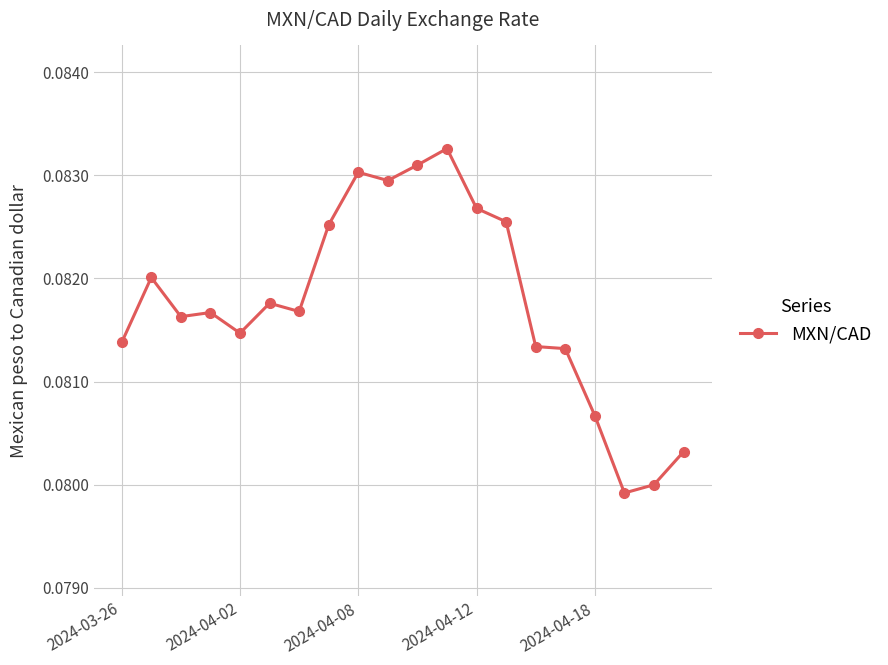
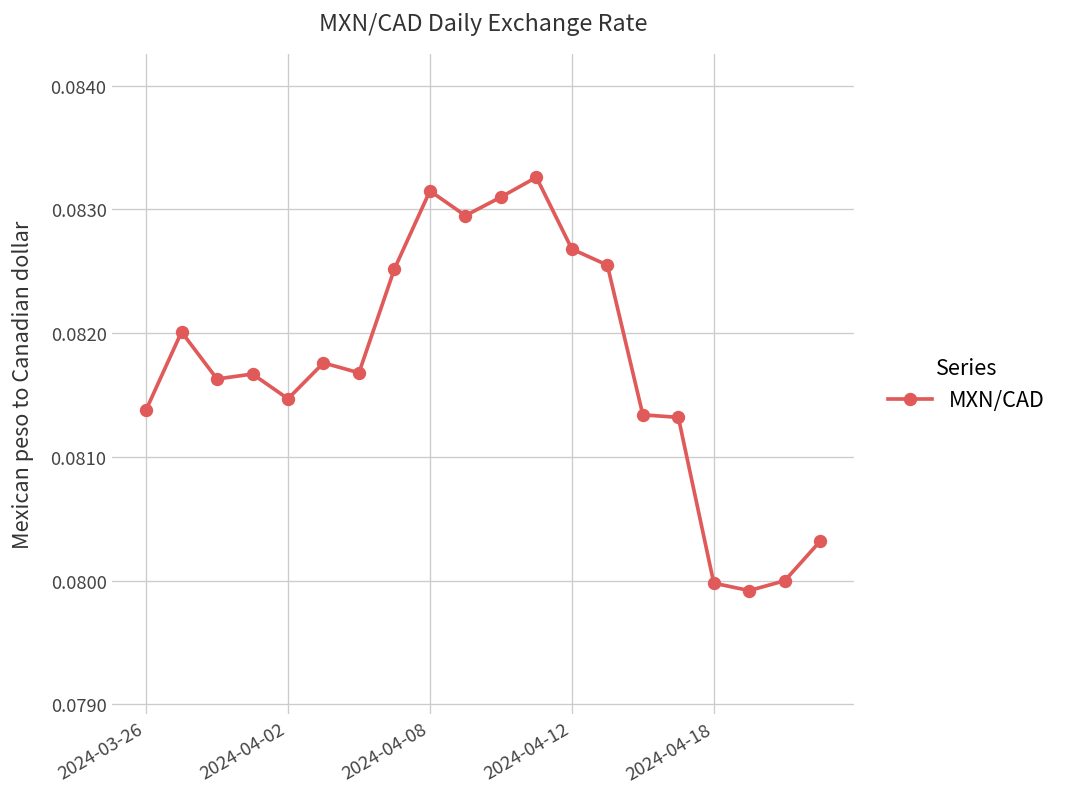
  {
    "2024-03-26": 0.08138,
    "2024-04-02": 0.08147,
-   "2024-04-08": 0.08303,
+   "2024-04-08": 0.08315,
    "2024-04-12": 0.08268,
-   "2024-04-18": 0.08067
+   "2024-04-18": 0.07998
  }
